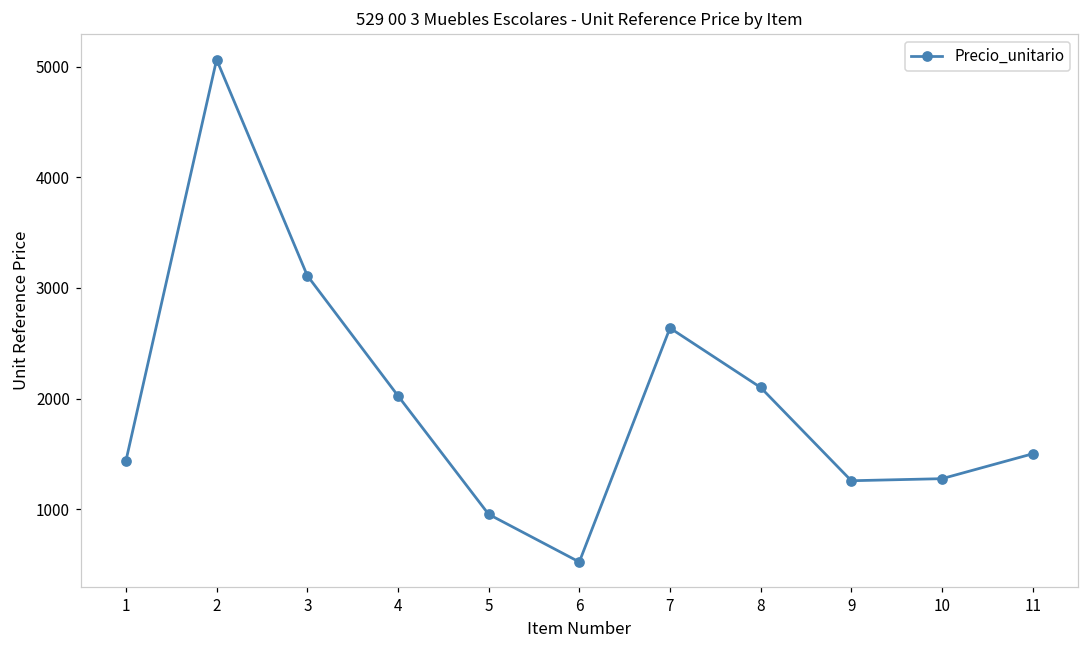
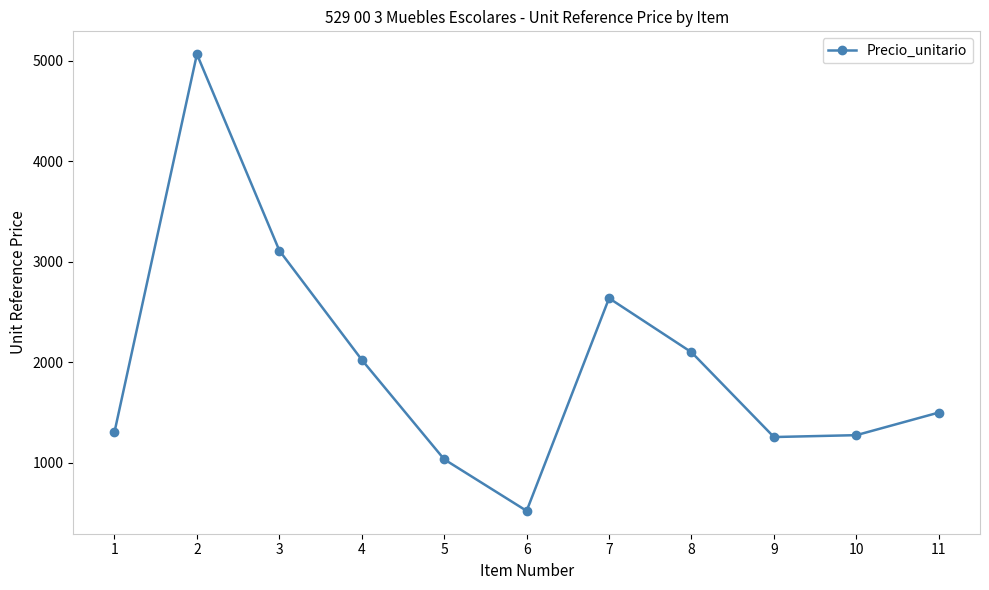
  {
-   "1": 1440,
+   "1": 1310,
    "2": 5070,
    "3": 3110,
    "4": 2030,
-   "5": 950,
+   "5": 1030,
    "6": 520,
    "7": 2640,
    "8": 2100,
    "9": 1260,
    "10": 1280,
    "11": 1500
  }
